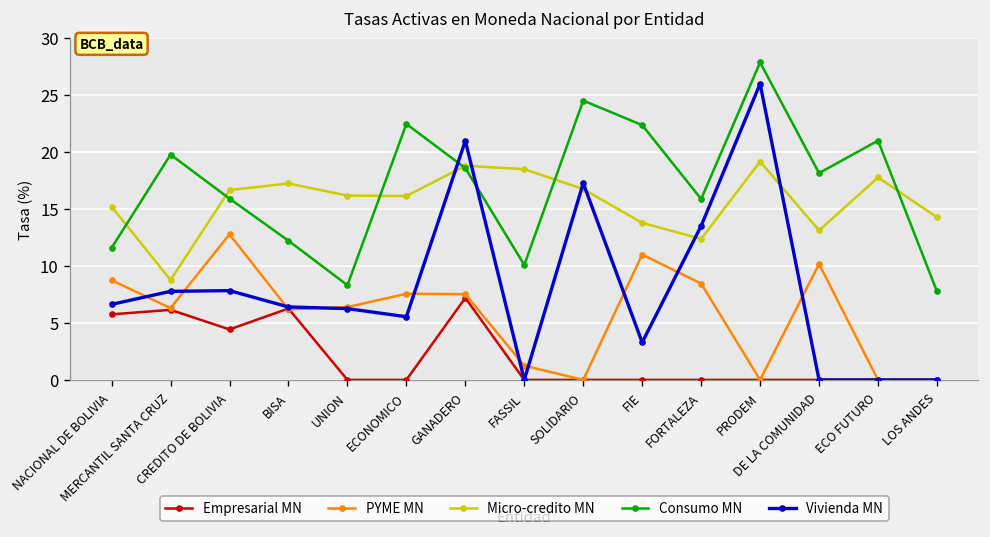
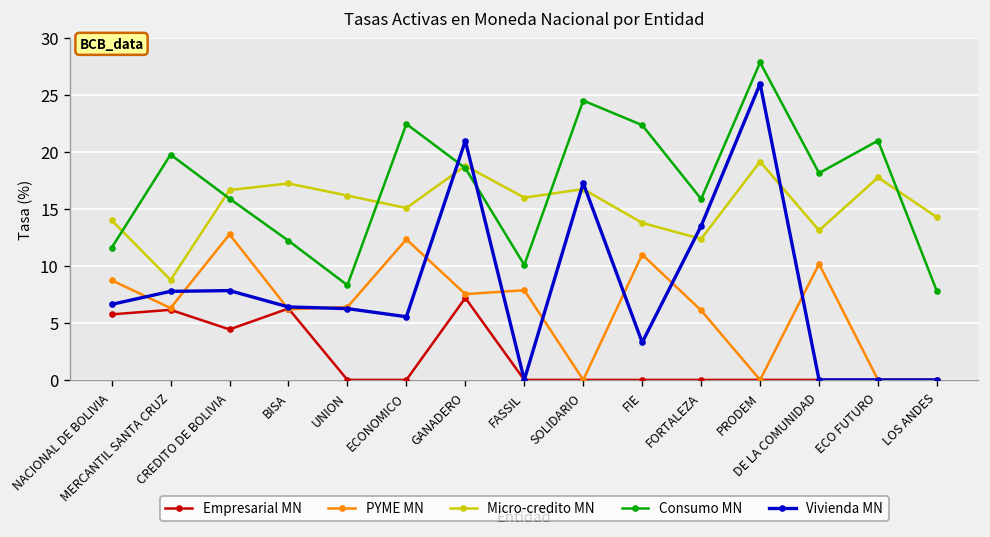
  {
    "Empresarial MN": {
      "NACIONAL DE BOLIVIA": 6,
      "CREDITO DE BOLIVIA": 4,
      "UNION": 0,
      "ECONOMICO": 0,
      "GANADERO": 7,
      "FIE": 0,
      "FORTALEZA": 0
    },
    "PYME MN": {
      "NACIONAL DE BOLIVIA": 9,
      "CREDITO DE BOLIVIA": 13,
-     "ECONOMICO": 8,
+     "ECONOMICO": 12,
      "GANADERO": 8,
-     "FASSIL": 1,
+     "FASSIL": 8,
      "FIE": 11,
-     "FORTALEZA": 8,
+     "FORTALEZA": 6,
      "DE LA COMUNIDAD": 10
    },
    "Micro-credito MN": {
-     "NACIONAL DE BOLIVIA": 15,
+     "NACIONAL DE BOLIVIA": 14,
      "MERCANTIL SANTA CRUZ": 9,
      "CREDITO DE BOLIVIA": 17,
      "BISA": 17,
      "UNION": 16,
-     "ECONOMICO": 16,
-     "FASSIL": 18,
+     "ECONOMICO": 15,
+     "FASSIL": 16,
      "SOLIDARIO": 17,
      "FIE": 14,
      "FORTALEZA": 12,
      "PRODEM": 19,
      "DE LA COMUNIDAD": 13,
      "ECO FUTURO": 18,
      "LOS ANDES": 14
    },
    "Consumo MN": {
      "NACIONAL DE BOLIVIA": 12,
      "MERCANTIL SANTA CRUZ": 20,
      "CREDITO DE BOLIVIA": 16,
      "BISA": 12,
      "UNION": 8,
      "ECONOMICO": 22,
      "FASSIL": 10,
      "SOLIDARIO": 24,
      "FIE": 22,
      "FORTALEZA": 16,
      "PRODEM": 28,
      "DE LA COMUNIDAD": 18,
      "ECO FUTURO": 21,
      "LOS ANDES": 8
    },
    "Vivienda MN": {
      "NACIONAL DE BOLIVIA": 7,
      "MERCANTIL SANTA CRUZ": 8,
      "CREDITO DE BOLIVIA": 8,
      "ECONOMICO": 6,
      "GANADERO": 21,
      "SOLIDARIO": 17,
      "FIE": 3,
      "FORTALEZA": 13,
      "PRODEM": 26
    }
  }
